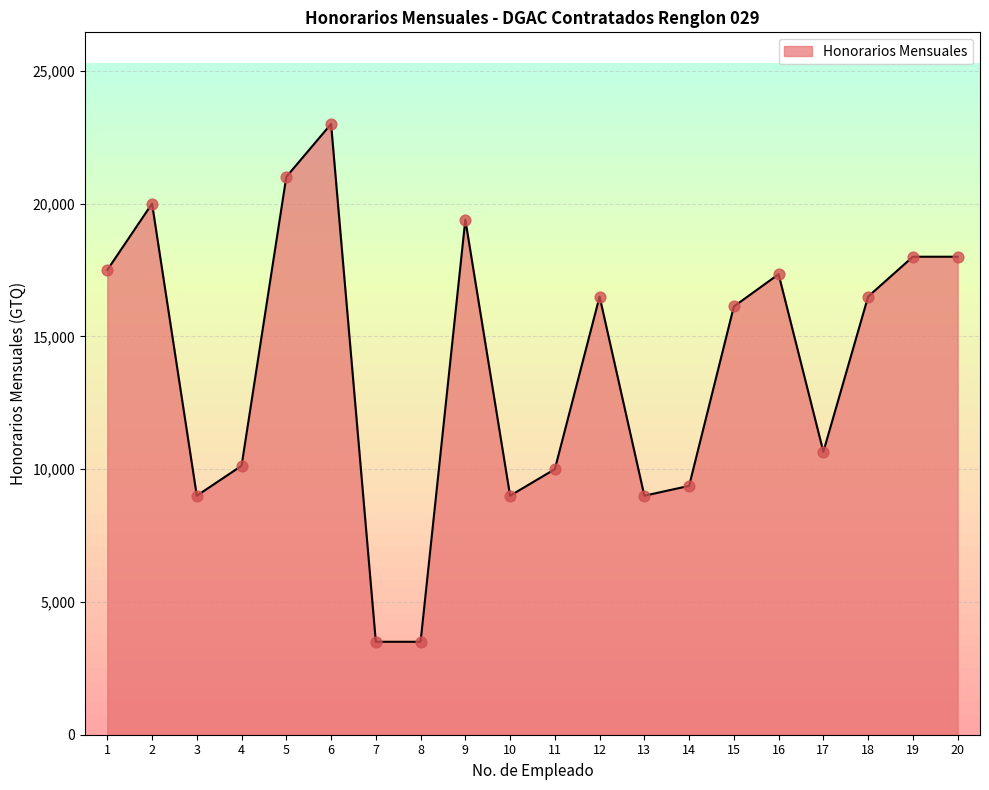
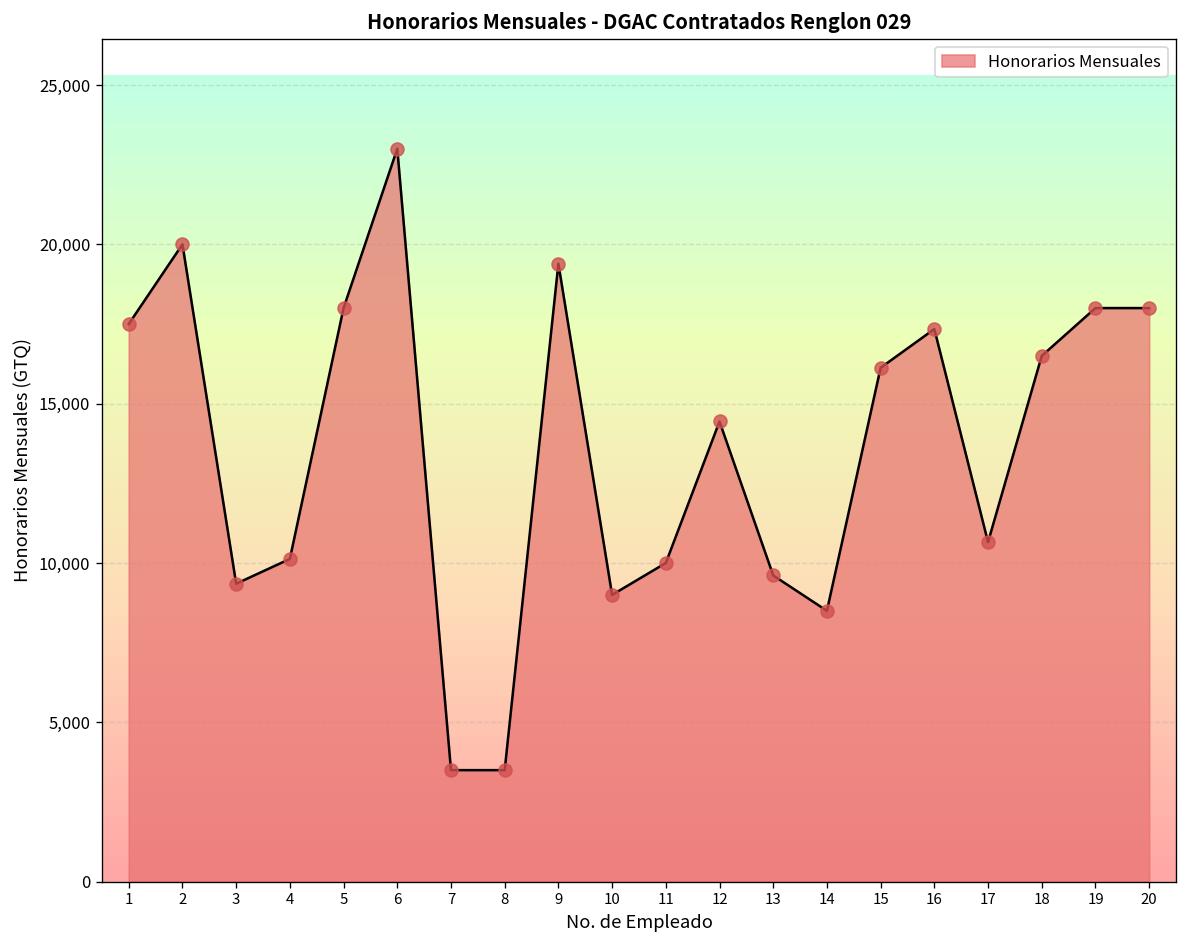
  {
    "1": "17,500",
    "2": "20,000",
-   "3": "9,000",
+   "3": "9,400",
    "4": "10,100",
-   "5": "21,000",
+   "5": "18,000",
    "6": "23,000",
    "7": "3,500",
    "8": "3,500",
    "9": "19,400",
    "10": "9,000",
    "11": "10,000",
-   "12": "16,500",
-   "13": "9,000",
-   "14": "9,400",
+   "12": "14,400",
+   "13": "9,600",
+   "14": "8,500",
    "15": "16,100",
    "16": "17,300",
    "17": "10,700",
    "18": "16,500",
    "19": "18,000",
    "20": "18,000"
  }
